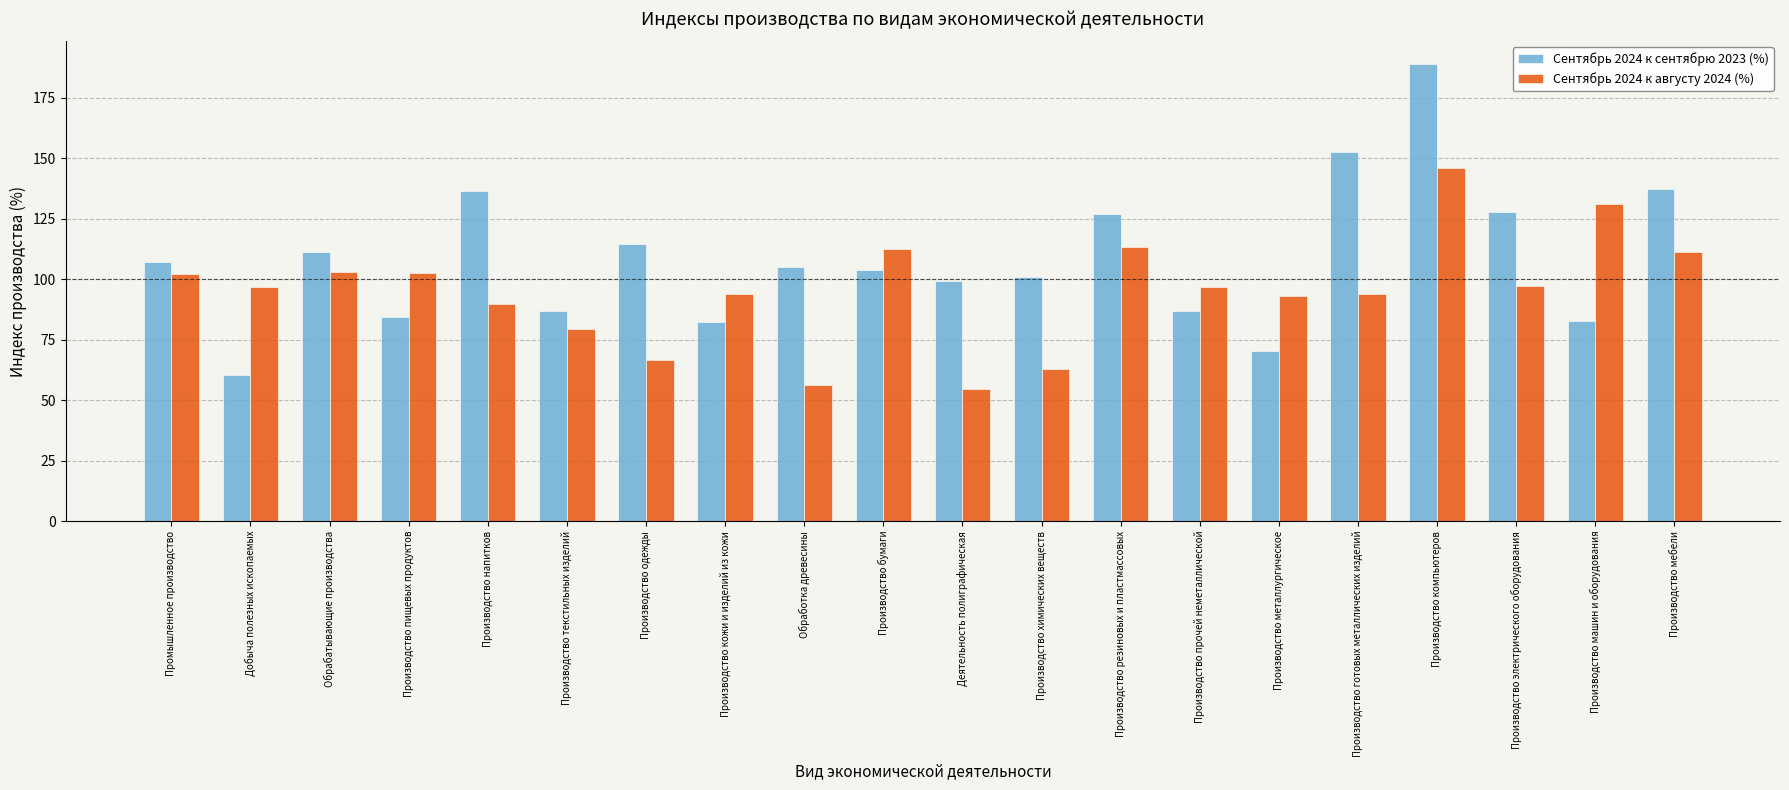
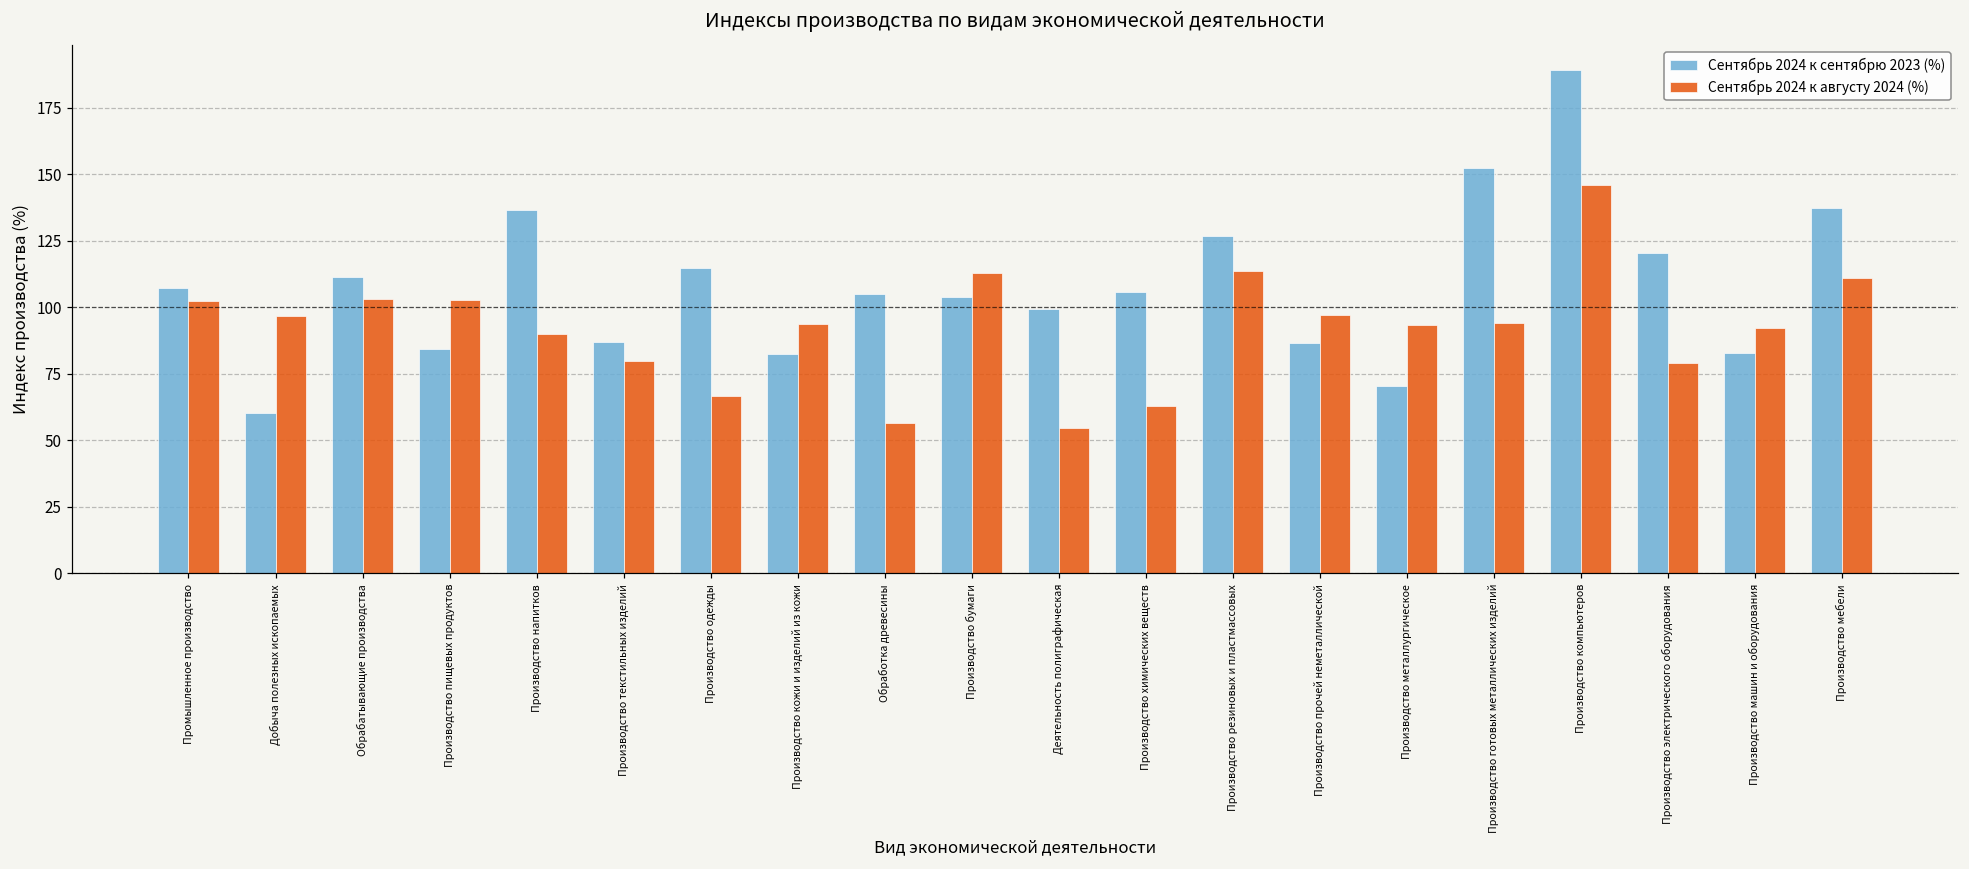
  {
    "Сентябрь 2024 к сентябрю 2023 (%)": {
      "Промышленное производство": 107,
      "Добыча полезных ископаемых": 60,
      "Обрабатывающие производства": 111,
      "Производство пищевых продуктов": 84,
      "Производство напитков": 137,
      "Производство текстильных изделий": 87,
      "Производство одежды": 115,
      "Производство кожи и изделий из кожи": 82,
      "Обработка древесины": 105,
      "Производство бумаги": 104,
      "Деятельность полиграфическая": 99,
-     "Производство химических веществ": 101,
+     "Производство химических веществ": 106,
      "Производство резиновых и пластмассовых": 127,
      "Производство прочей неметаллической": 87,
      "Производство металлургическое": 70,
      "Производство готовых металлических изделий": 153,
      "Производство компьютеров": 189,
-     "Производство электрического оборудования": 128,
+     "Производство электрического оборудования": 120,
      "Производство машин и оборудования": 83,
      "Производство мебели": 137
    },
    "Сентябрь 2024 к августу 2024 (%)": {
      "Промышленное производство": 102,
      "Добыча полезных ископаемых": 97,
      "Обрабатывающие производства": 103,
      "Производство пищевых продуктов": 103,
      "Производство напитков": 90,
      "Производство текстильных изделий": 80,
      "Производство одежды": 67,
      "Производство кожи и изделий из кожи": 94,
      "Обработка древесины": 56,
      "Производство бумаги": 113,
      "Деятельность полиграфическая": 55,
      "Производство химических веществ": 63,
      "Производство резиновых и пластмассовых": 114,
      "Производство прочей неметаллической": 97,
      "Производство металлургическое": 93,
      "Производство готовых металлических изделий": 94,
      "Производство компьютеров": 146,
-     "Производство электрического оборудования": 97,
-     "Производство машин и оборудования": 131,
+     "Производство электрического оборудования": 79,
+     "Производство машин и оборудования": 92,
      "Производство мебели": 111
    }
  }
